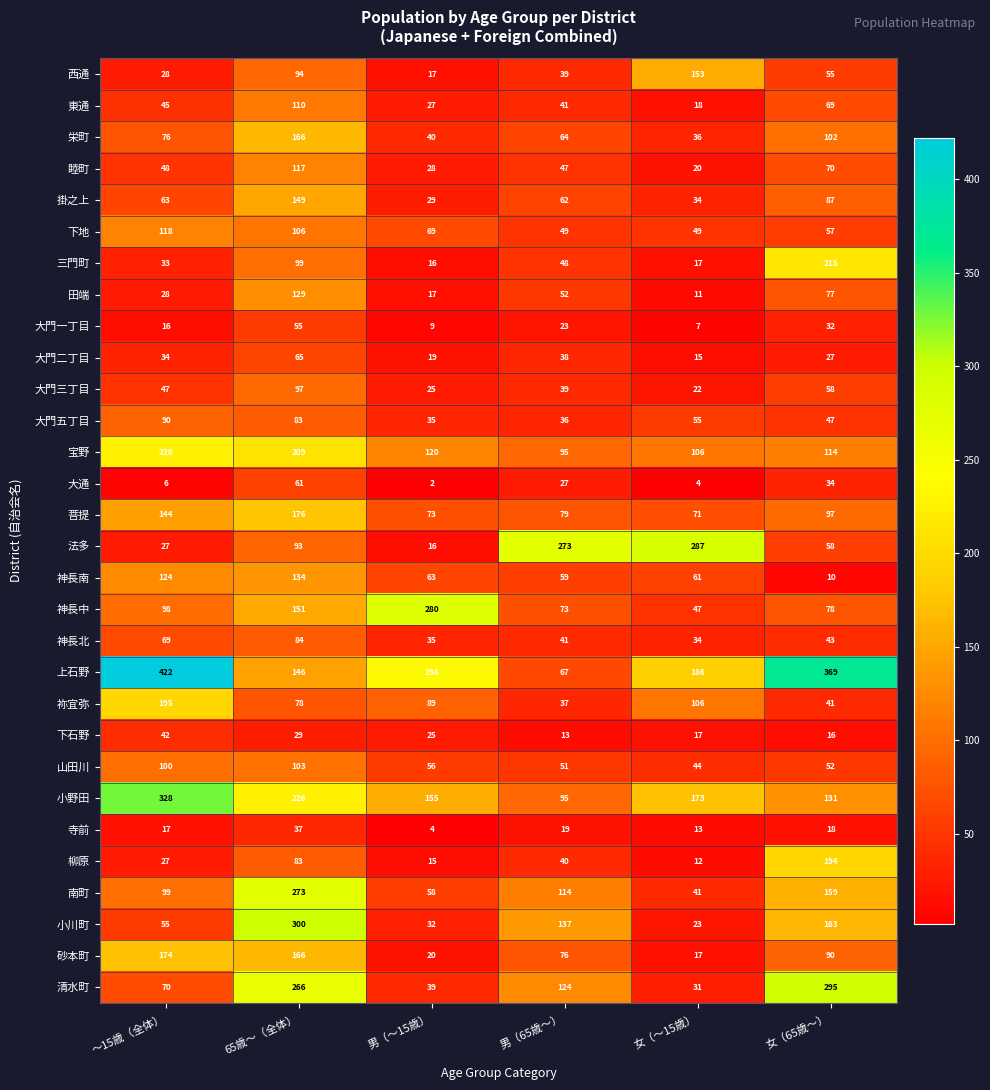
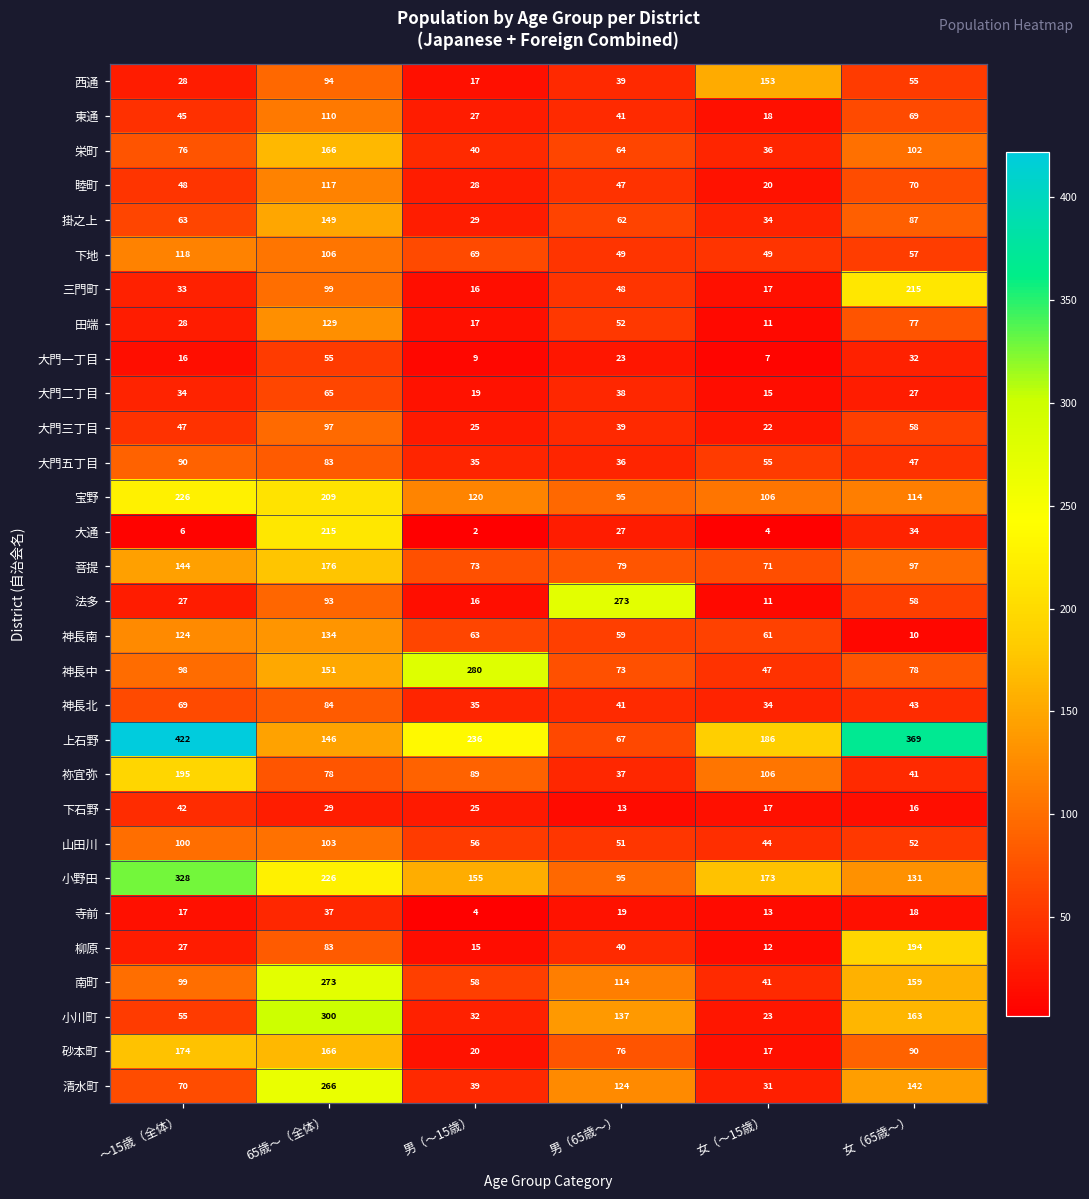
  {
    "西通": {
      "～15歳（全体）": 28,
      "65歳～（全体）": 94,
      "男（～15歳）": 17,
      "男（65歳～）": 39,
      "女（～15歳）": 153,
      "女（65歳～）": 55
    },
    "東通": {
      "～15歳（全体）": 45,
      "65歳～（全体）": 110,
      "男（～15歳）": 27,
      "男（65歳～）": 41,
      "女（～15歳）": 18,
      "女（65歳～）": 69
    },
    "栄町": {
      "～15歳（全体）": 76,
      "65歳～（全体）": 166,
      "男（～15歳）": 40,
      "男（65歳～）": 64,
      "女（～15歳）": 36,
      "女（65歳～）": 102
    },
    "睦町": {
      "～15歳（全体）": 48,
      "65歳～（全体）": 117,
      "男（～15歳）": 28,
      "男（65歳～）": 47,
      "女（～15歳）": 20,
      "女（65歳～）": 70
    },
    "掛之上": {
      "～15歳（全体）": 63,
      "65歳～（全体）": 149,
      "男（～15歳）": 29,
      "男（65歳～）": 62,
      "女（～15歳）": 34,
      "女（65歳～）": 87
    },
    "下地": {
      "～15歳（全体）": 118,
      "65歳～（全体）": 106,
      "男（～15歳）": 69,
      "男（65歳～）": 49,
      "女（～15歳）": 49,
      "女（65歳～）": 57
    },
    "三門町": {
      "～15歳（全体）": 33,
      "65歳～（全体）": 99,
      "男（～15歳）": 16,
      "男（65歳～）": 48,
      "女（～15歳）": 17,
      "女（65歳～）": 215
    },
    "田端": {
      "～15歳（全体）": 28,
      "65歳～（全体）": 129,
      "男（～15歳）": 17,
      "男（65歳～）": 52,
      "女（～15歳）": 11,
      "女（65歳～）": 77
    },
    "大門一丁目": {
      "～15歳（全体）": 16,
      "65歳～（全体）": 55,
      "男（～15歳）": 9,
      "男（65歳～）": 23,
      "女（～15歳）": 7,
      "女（65歳～）": 32
    },
    "大門二丁目": {
      "～15歳（全体）": 34,
      "65歳～（全体）": 65,
      "男（～15歳）": 19,
      "男（65歳～）": 38,
      "女（～15歳）": 15,
      "女（65歳～）": 27
    },
    "大門三丁目": {
      "～15歳（全体）": 47,
      "65歳～（全体）": 97,
      "男（～15歳）": 25,
      "男（65歳～）": 39,
      "女（～15歳）": 22,
      "女（65歳～）": 58
    },
    "大門五丁目": {
      "～15歳（全体）": 90,
      "65歳～（全体）": 83,
      "男（～15歳）": 35,
      "男（65歳～）": 36,
      "女（～15歳）": 55,
      "女（65歳～）": 47
    },
    "宝野": {
      "～15歳（全体）": 226,
      "65歳～（全体）": 209,
      "男（～15歳）": 120,
      "男（65歳～）": 95,
      "女（～15歳）": 106,
      "女（65歳～）": 114
    },
    "大通": {
      "～15歳（全体）": 6,
-     "65歳～（全体）": 61,
+     "65歳～（全体）": 215,
      "男（～15歳）": 2,
      "男（65歳～）": 27,
      "女（～15歳）": 4,
      "女（65歳～）": 34
    },
    "菩提": {
      "～15歳（全体）": 144,
      "65歳～（全体）": 176,
      "男（～15歳）": 73,
      "男（65歳～）": 79,
      "女（～15歳）": 71,
      "女（65歳～）": 97
    },
    "法多": {
      "～15歳（全体）": 27,
      "65歳～（全体）": 93,
      "男（～15歳）": 16,
      "男（65歳～）": 273,
-     "女（～15歳）": 287,
+     "女（～15歳）": 11,
      "女（65歳～）": 58
    },
    "神長南": {
      "～15歳（全体）": 124,
      "65歳～（全体）": 134,
      "男（～15歳）": 63,
      "男（65歳～）": 59,
      "女（～15歳）": 61,
      "女（65歳～）": 10
    },
    "神長中": {
      "～15歳（全体）": 98,
      "65歳～（全体）": 151,
      "男（～15歳）": 280,
      "男（65歳～）": 73,
      "女（～15歳）": 47,
      "女（65歳～）": 78
    },
    "神長北": {
      "～15歳（全体）": 69,
      "65歳～（全体）": 84,
      "男（～15歳）": 35,
      "男（65歳～）": 41,
      "女（～15歳）": 34,
      "女（65歳～）": 43
    },
    "上石野": {
      "～15歳（全体）": 422,
      "65歳～（全体）": 146,
      "男（～15歳）": 236,
      "男（65歳～）": 67,
      "女（～15歳）": 186,
      "女（65歳～）": 369
    },
    "祢宜弥": {
      "～15歳（全体）": 195,
      "65歳～（全体）": 78,
      "男（～15歳）": 89,
      "男（65歳～）": 37,
      "女（～15歳）": 106,
      "女（65歳～）": 41
    },
    "下石野": {
      "～15歳（全体）": 42,
      "65歳～（全体）": 29,
      "男（～15歳）": 25,
      "男（65歳～）": 13,
      "女（～15歳）": 17,
      "女（65歳～）": 16
    },
    "山田川": {
      "～15歳（全体）": 100,
      "65歳～（全体）": 103,
      "男（～15歳）": 56,
      "男（65歳～）": 51,
      "女（～15歳）": 44,
      "女（65歳～）": 52
    },
    "小野田": {
      "～15歳（全体）": 328,
      "65歳～（全体）": 226,
      "男（～15歳）": 155,
      "男（65歳～）": 95,
      "女（～15歳）": 173,
      "女（65歳～）": 131
    },
    "寺前": {
      "～15歳（全体）": 17,
      "65歳～（全体）": 37,
      "男（～15歳）": 4,
      "男（65歳～）": 19,
      "女（～15歳）": 13,
      "女（65歳～）": 18
    },
    "柳原": {
      "～15歳（全体）": 27,
      "65歳～（全体）": 83,
      "男（～15歳）": 15,
      "男（65歳～）": 40,
      "女（～15歳）": 12,
      "女（65歳～）": 194
    },
    "南町": {
      "～15歳（全体）": 99,
      "65歳～（全体）": 273,
      "男（～15歳）": 58,
      "男（65歳～）": 114,
      "女（～15歳）": 41,
      "女（65歳～）": 159
    },
    "小川町": {
      "～15歳（全体）": 55,
      "65歳～（全体）": 300,
      "男（～15歳）": 32,
      "男（65歳～）": 137,
      "女（～15歳）": 23,
      "女（65歳～）": 163
    },
    "砂本町": {
      "～15歳（全体）": 174,
      "65歳～（全体）": 166,
      "男（～15歳）": 20,
      "男（65歳～）": 76,
      "女（～15歳）": 17,
      "女（65歳～）": 90
    },
    "清水町": {
      "～15歳（全体）": 70,
      "65歳～（全体）": 266,
      "男（～15歳）": 39,
      "男（65歳～）": 124,
      "女（～15歳）": 31,
-     "女（65歳～）": 295
+     "女（65歳～）": 142
    }
  }
